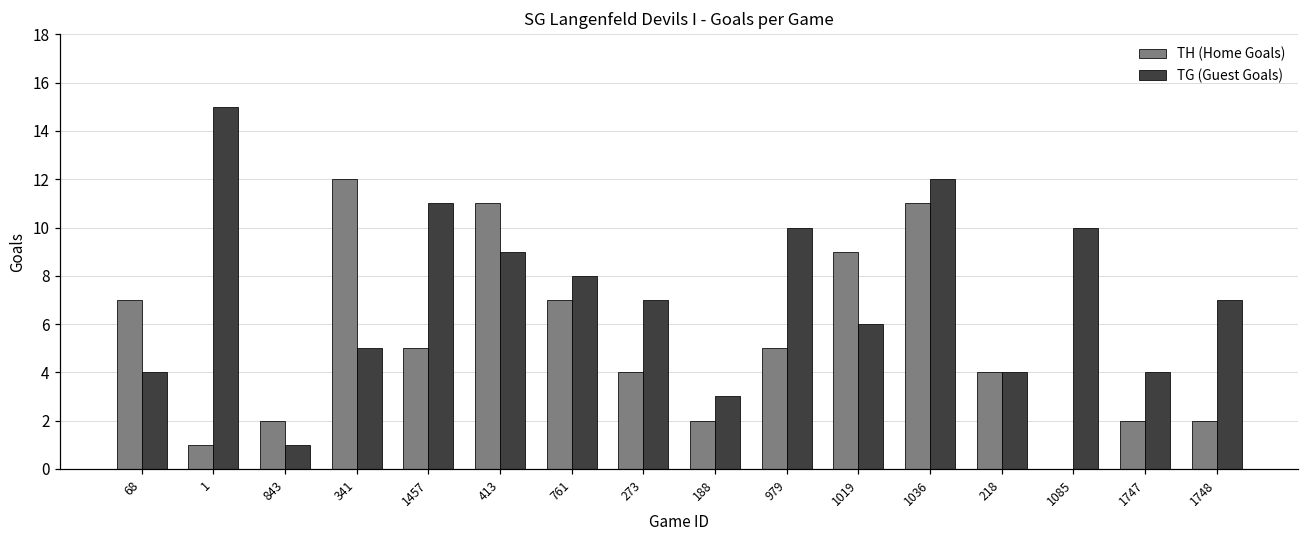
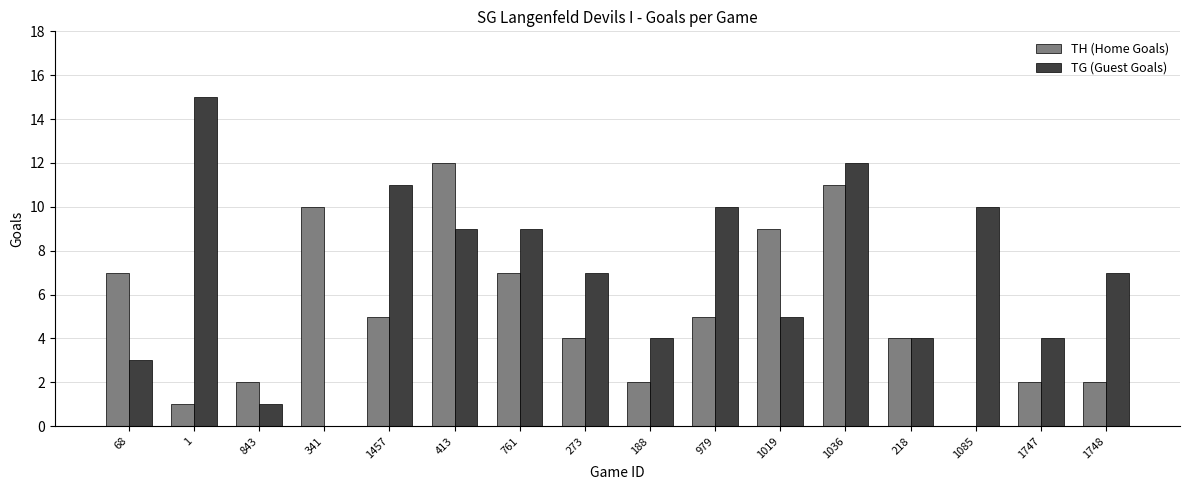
  {
    "TH (Home Goals)": {
      "68": 7,
      "1": 1,
      "843": 2,
-     "341": 12,
+     "341": 10,
      "1457": 5,
-     "413": 11,
+     "413": 12,
      "761": 7,
      "273": 4,
      "188": 2,
      "979": 5,
      "1019": 9,
      "1036": 11,
      "218": 4,
      "1085": 0,
      "1747": 2,
      "1748": 2
    },
    "TG (Guest Goals)": {
-     "68": 4,
+     "68": 3,
      "1": 15,
      "843": 1,
-     "341": 5,
+     "341": 0,
      "1457": 11,
      "413": 9,
-     "761": 8,
+     "761": 9,
      "273": 7,
-     "188": 3,
+     "188": 4,
      "979": 10,
-     "1019": 6,
+     "1019": 5,
      "1036": 12,
      "218": 4,
      "1085": 10,
      "1747": 4,
      "1748": 7
    }
  }
